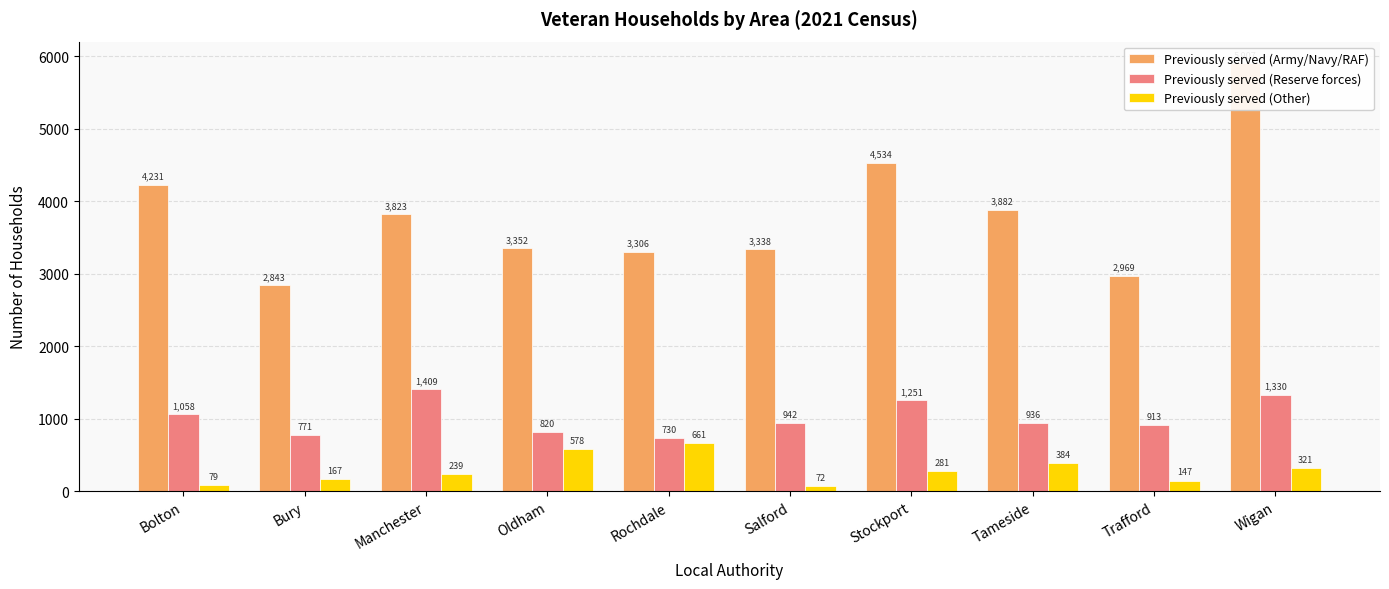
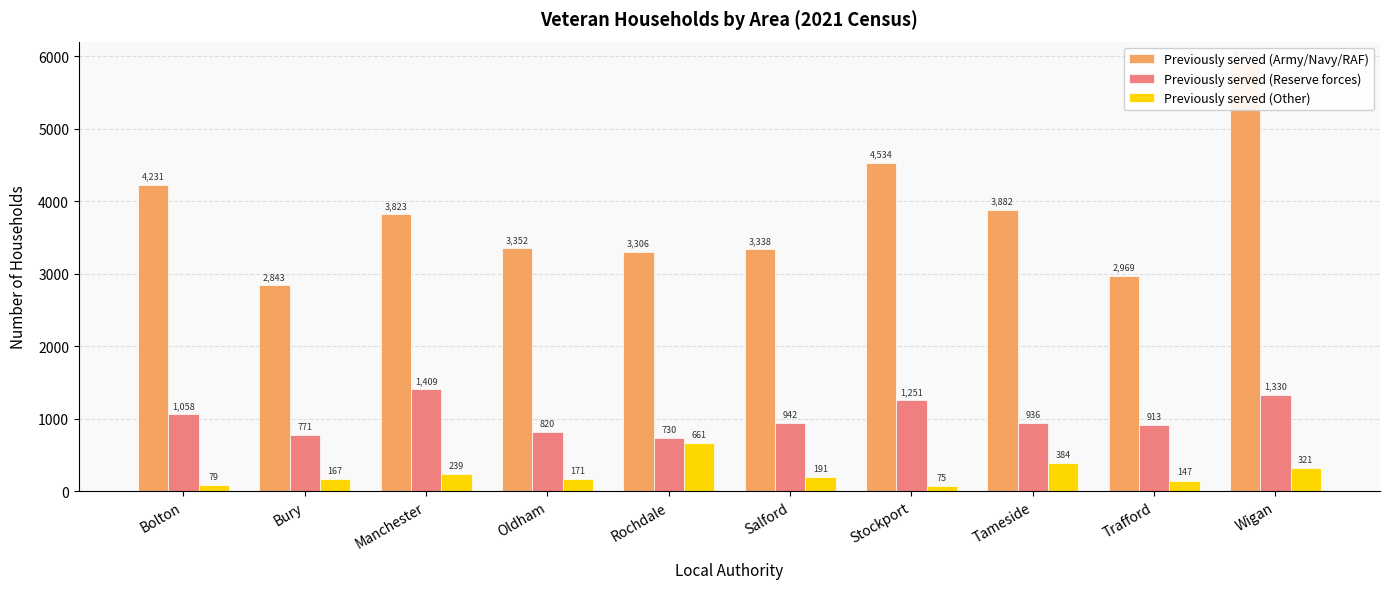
  {
    "Previously served (Other)": {
      "Bolton": 79,
      "Bury": 167,
      "Manchester": 239,
-     "Oldham": 578,
+     "Oldham": 171,
      "Rochdale": 661,
-     "Salford": 72,
-     "Stockport": 281,
+     "Salford": 191,
+     "Stockport": 75,
      "Tameside": 384,
      "Trafford": 147,
      "Wigan": 321
    }
  }
